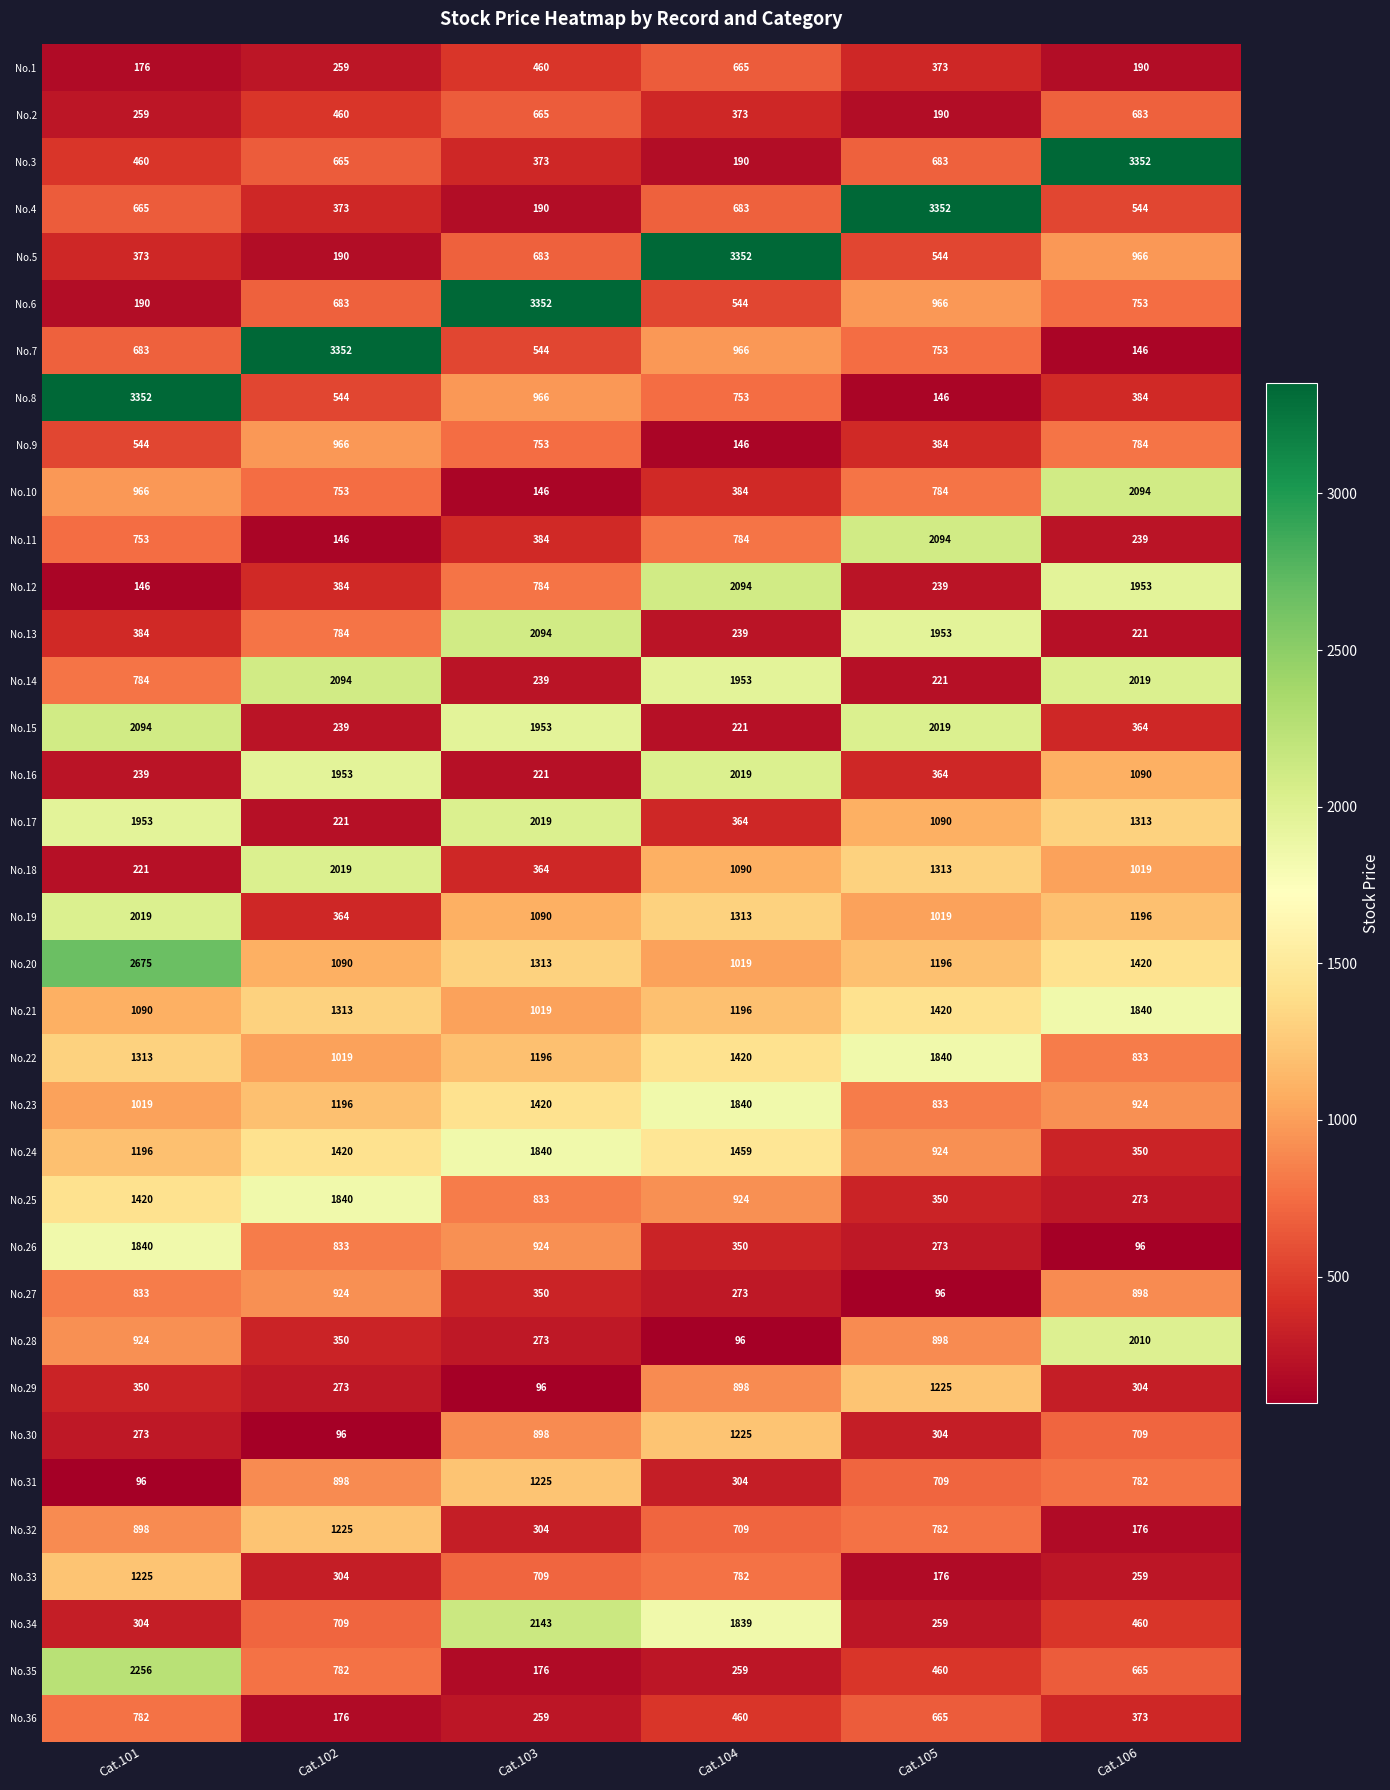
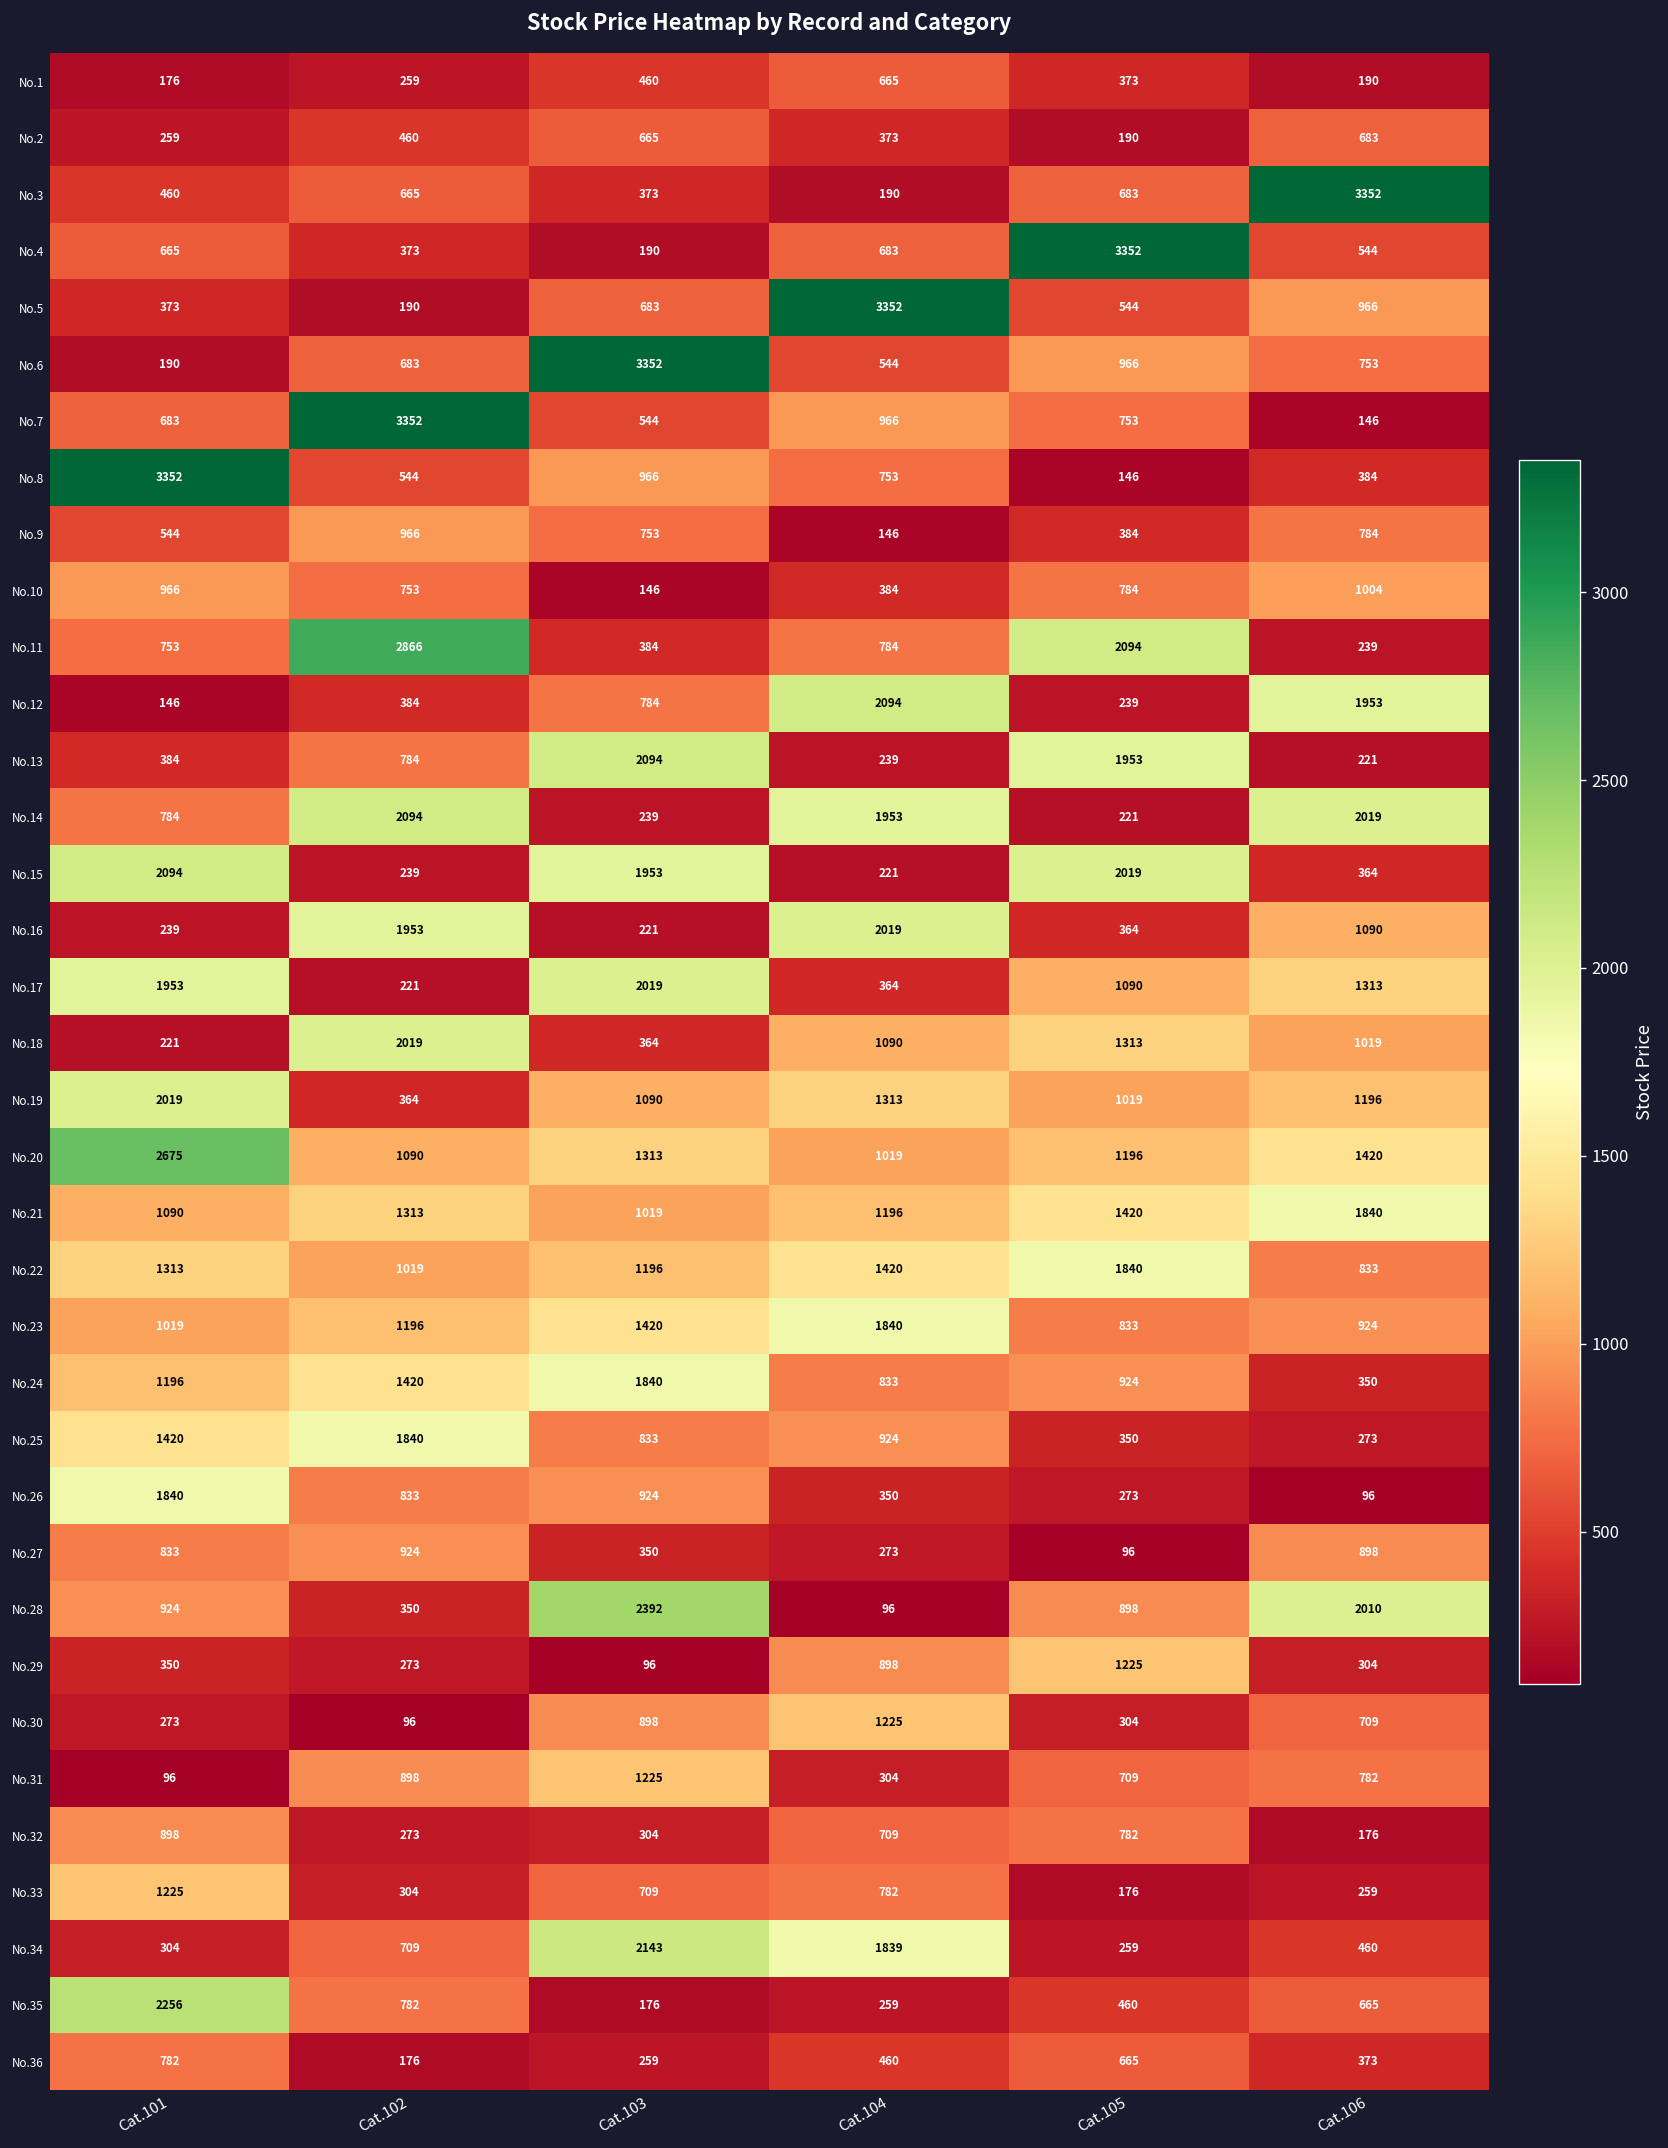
  {
    "No.10": {
      "Cat.101": 966,
      "Cat.102": 753,
      "Cat.103": 146,
      "Cat.104": 384,
      "Cat.105": 784,
-     "Cat.106": 2094
+     "Cat.106": 1004
    },
    "No.11": {
      "Cat.101": 753,
-     "Cat.102": 146,
+     "Cat.102": 2866,
      "Cat.103": 384,
      "Cat.104": 784,
      "Cat.105": 2094,
      "Cat.106": 239
    },
    "No.24": {
      "Cat.101": 1196,
      "Cat.102": 1420,
      "Cat.103": 1840,
-     "Cat.104": 1459,
+     "Cat.104": 833,
      "Cat.105": 924,
      "Cat.106": 350
    },
    "No.28": {
      "Cat.101": 924,
      "Cat.102": 350,
-     "Cat.103": 273,
+     "Cat.103": 2392,
      "Cat.104": 96,
      "Cat.105": 898,
      "Cat.106": 2010
    },
    "No.32": {
      "Cat.101": 898,
-     "Cat.102": 1225,
+     "Cat.102": 273,
      "Cat.103": 304,
      "Cat.104": 709,
      "Cat.105": 782,
      "Cat.106": 176
    }
  }
